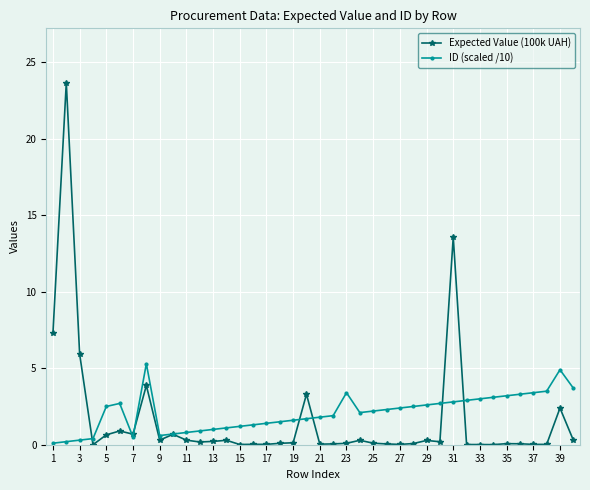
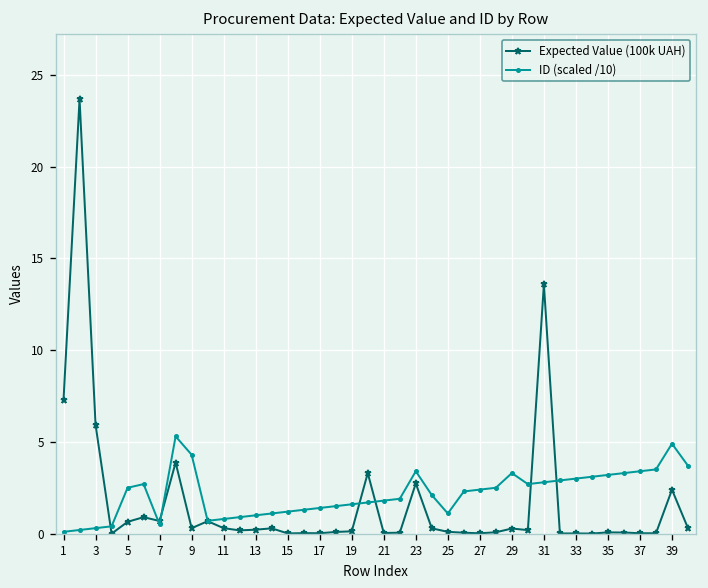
  {
    "Expected Value (100k UAH)": {
      "1": 7.3,
      "3": 5.9,
      "5": 0.6,
      "7": 0.7,
      "9": 0.3,
      "11": 0.3,
      "13": 0.2,
      "15": 0.0,
      "17": 0.0,
      "19": 0.1,
      "21": 0.0,
-     "23": 0.1,
+     "23": 2.7,
      "25": 0.1,
      "27": 0.0,
      "29": 0.3,
      "31": 13.6,
      "33": 0.0,
      "35": 0.1,
      "37": 0.0,
      "39": 2.4
    },
    "ID (scaled /10)": {
      "1": 0.1,
      "3": 0.3,
      "5": 2.5,
      "7": 0.5,
-     "9": 0.6,
+     "9": 4.3,
      "11": 0.8,
      "13": 1.0,
      "15": 1.2,
      "17": 1.4,
      "19": 1.6,
      "21": 1.8,
      "23": 3.4,
-     "25": 2.2,
+     "25": 1.1,
      "27": 2.4,
-     "29": 2.6,
+     "29": 3.3,
      "31": 2.8,
      "33": 3.0,
      "35": 3.2,
      "37": 3.4,
      "39": 4.9
    }
  }
